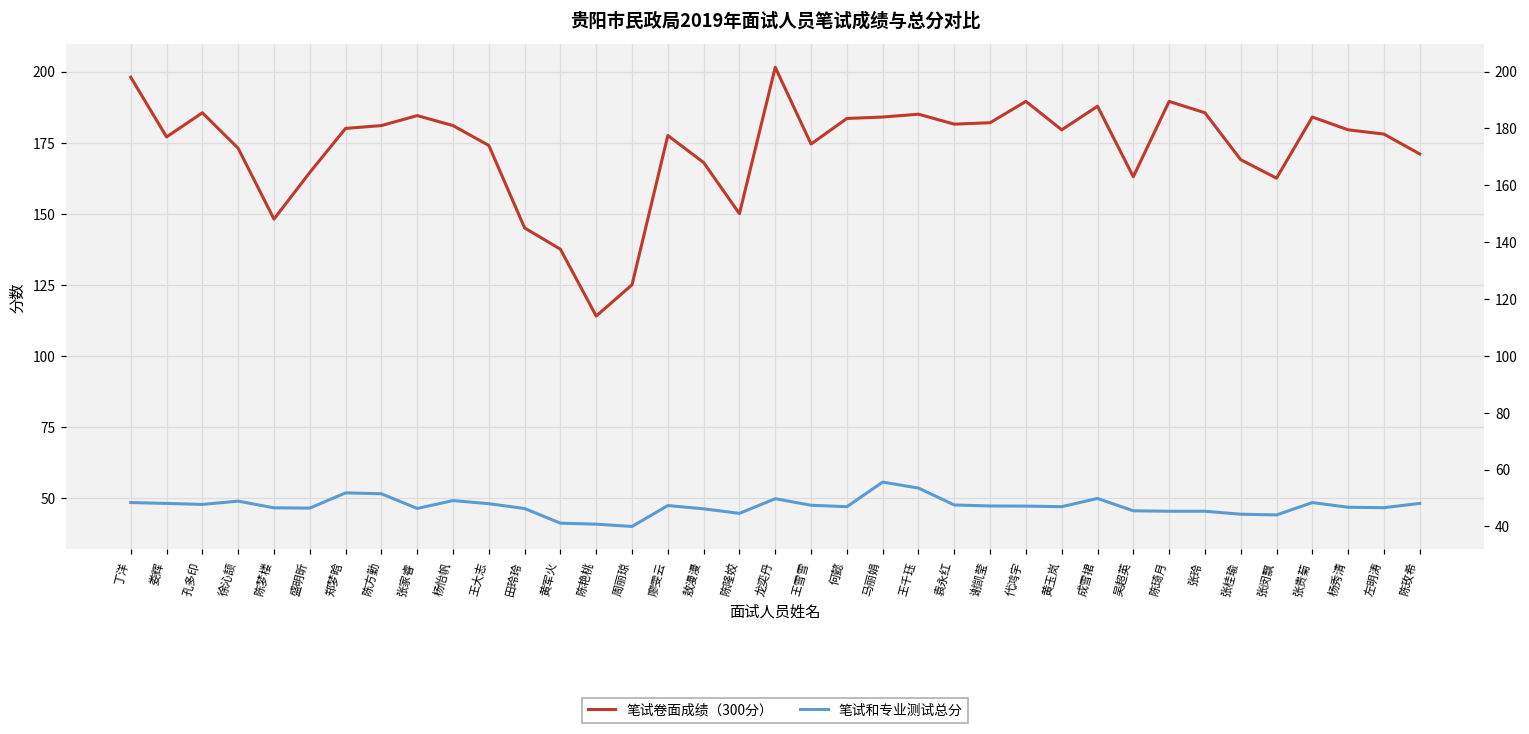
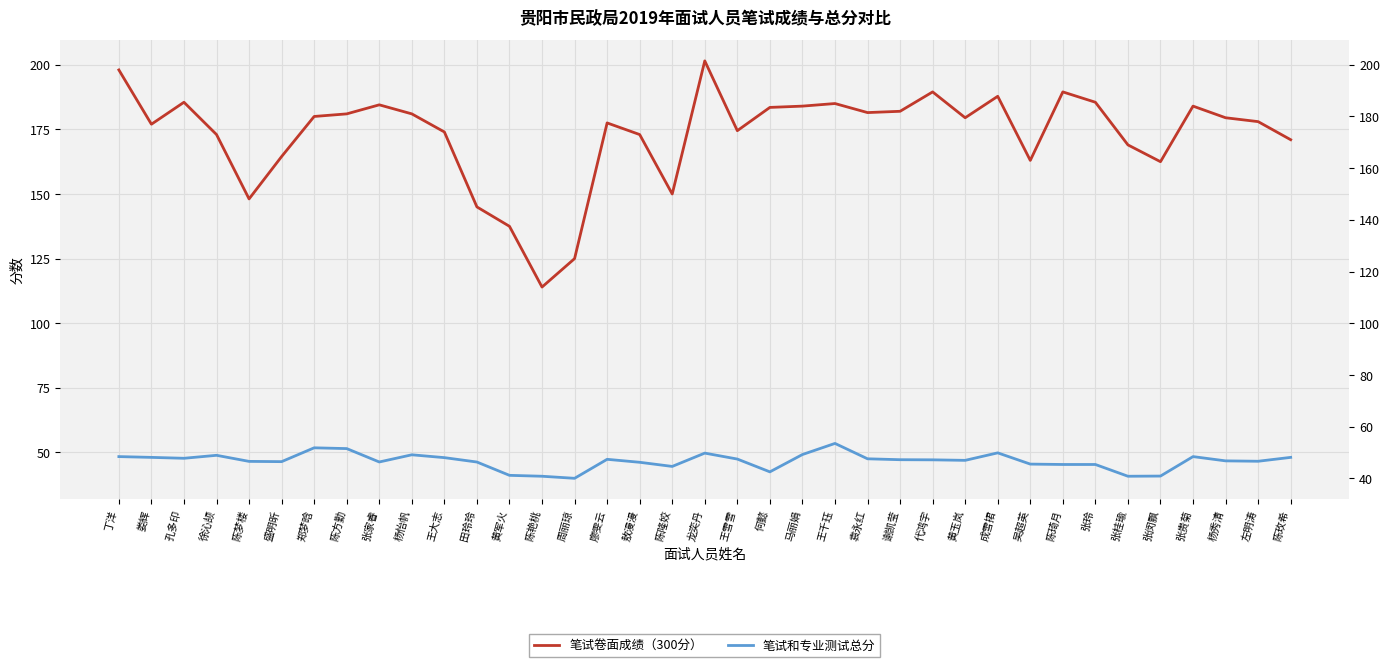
  {
    "笔试卷面成绩（300分）": {
      "丁洋": 198,
      "娄辉": 177,
      "孔多印": 186,
      "徐沁颉": 173,
      "陈梦楼": 148,
      "盛明昕": 165,
      "郑梦晗": 180,
      "陈方勤": 181,
      "张家睿": 185,
      "杨怡帆": 181,
      "王大志": 174,
      "田玲玲": 145,
      "黄军火": 138,
      "陈艳桃": 114,
      "周丽琼": 125,
      "廖雯云": 178,
-     "敖漫漫": 168,
+     "敖漫漫": 173,
      "陈隆姣": 150,
      "龙奕丹": 202,
      "王雪雪": 175,
      "何懿": 184,
      "马丽娟": 184,
      "王千珏": 185,
      "袁永红": 182,
      "谢凯莹": 182,
      "代鸿宇": 190,
      "黄玉岚": 180,
      "成雪捃": 188,
      "吴超英": 163,
      "陈琦月": 190,
      "张玲": 186,
      "张桂瑜": 169,
      "张闵飘": 163,
      "张贵菊": 184,
      "杨秀清": 180,
      "左明涛": 178,
      "陈玫希": 171
    },
    "笔试和专业测试总分": {
      "丁洋": 48,
      "娄辉": 48,
      "孔多印": 48,
      "徐沁颉": 49,
      "陈梦楼": 47,
      "盛明昕": 46,
      "郑梦晗": 52,
      "陈方勤": 52,
      "张家睿": 46,
      "杨怡帆": 49,
      "王大志": 48,
      "田玲玲": 46,
      "黄军火": 41,
      "陈艳桃": 41,
      "周丽琼": 40,
      "廖雯云": 47,
      "敖漫漫": 46,
      "陈隆姣": 45,
      "龙奕丹": 50,
      "王雪雪": 47,
-     "何懿": 47,
-     "马丽娟": 56,
+     "何懿": 43,
+     "马丽娟": 49,
      "王千珏": 54,
      "袁永红": 48,
      "谢凯莹": 47,
      "代鸿宇": 47,
      "黄玉岚": 47,
      "成雪捃": 50,
      "吴超英": 46,
      "陈琦月": 45,
      "张玲": 45,
-     "张桂瑜": 44,
-     "张闵飘": 44,
+     "张桂瑜": 41,
+     "张闵飘": 41,
      "张贵菊": 48,
      "杨秀清": 47,
      "左明涛": 47,
      "陈玫希": 48
    }
  }
